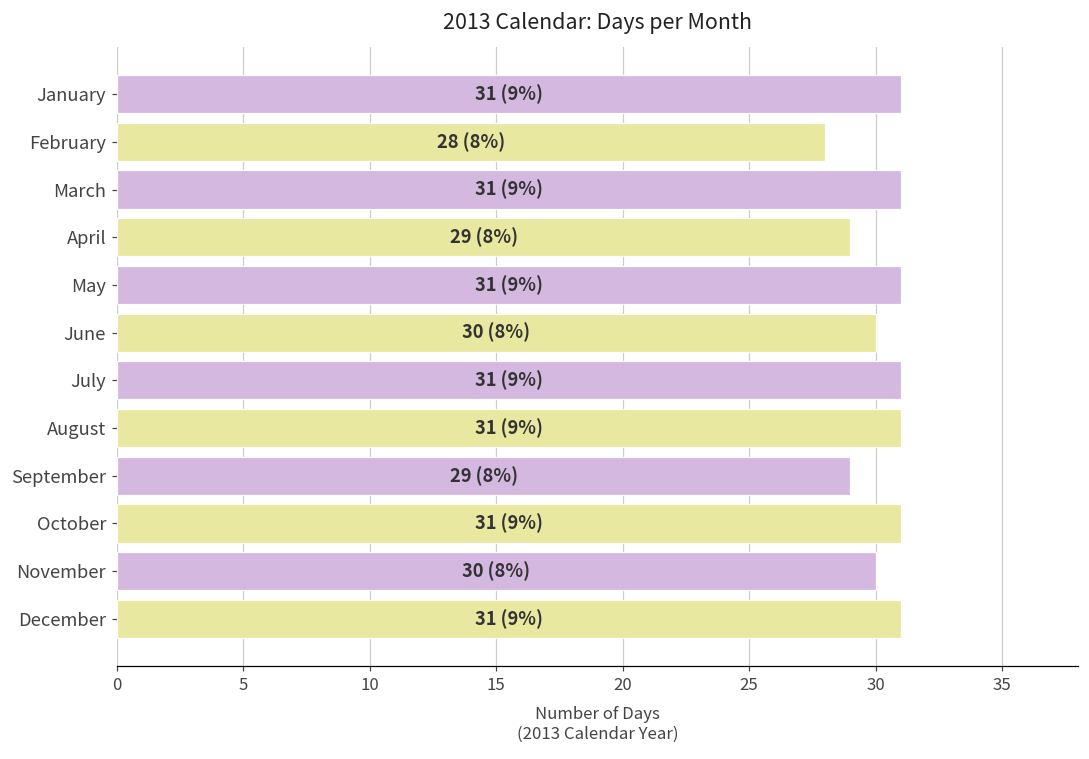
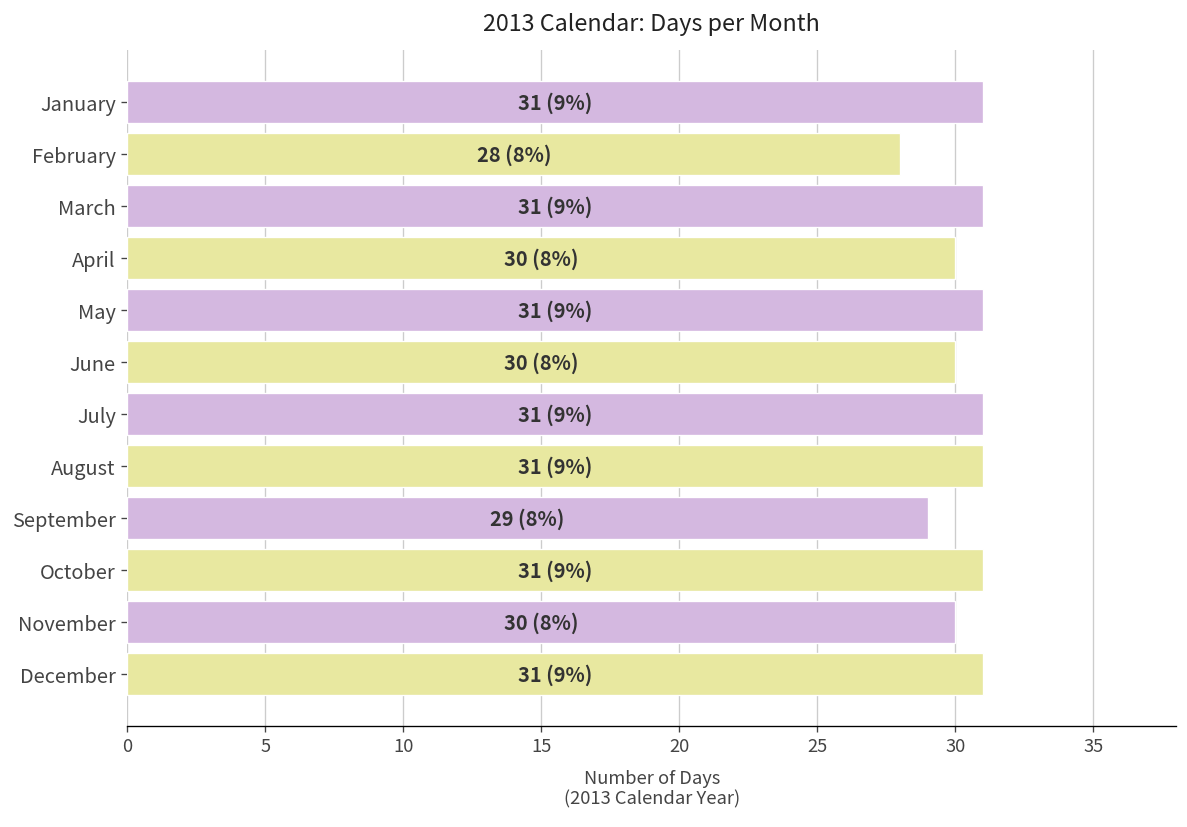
  {
    "January": 31,
    "February": 28,
    "March": 31,
-   "April": 29,
+   "April": 30,
    "May": 31,
    "June": 30,
    "July": 31,
    "August": 31,
    "September": 29,
    "October": 31,
    "November": 30,
    "December": 31
  }
